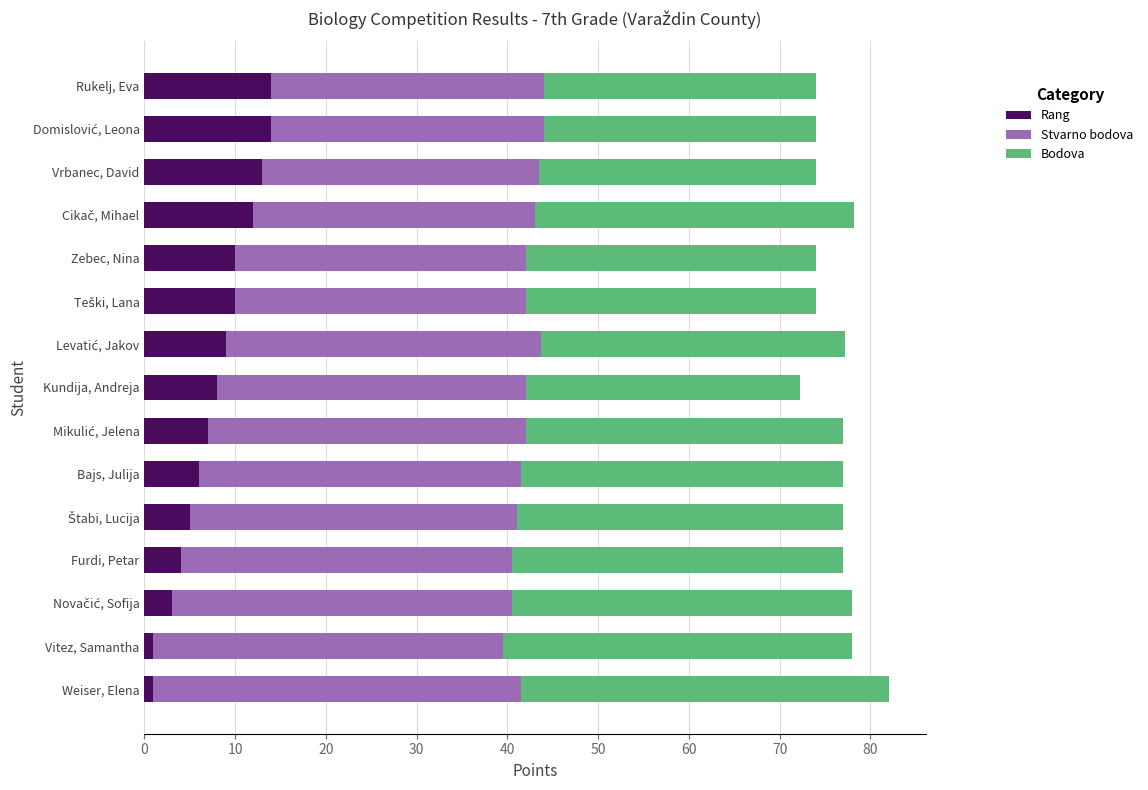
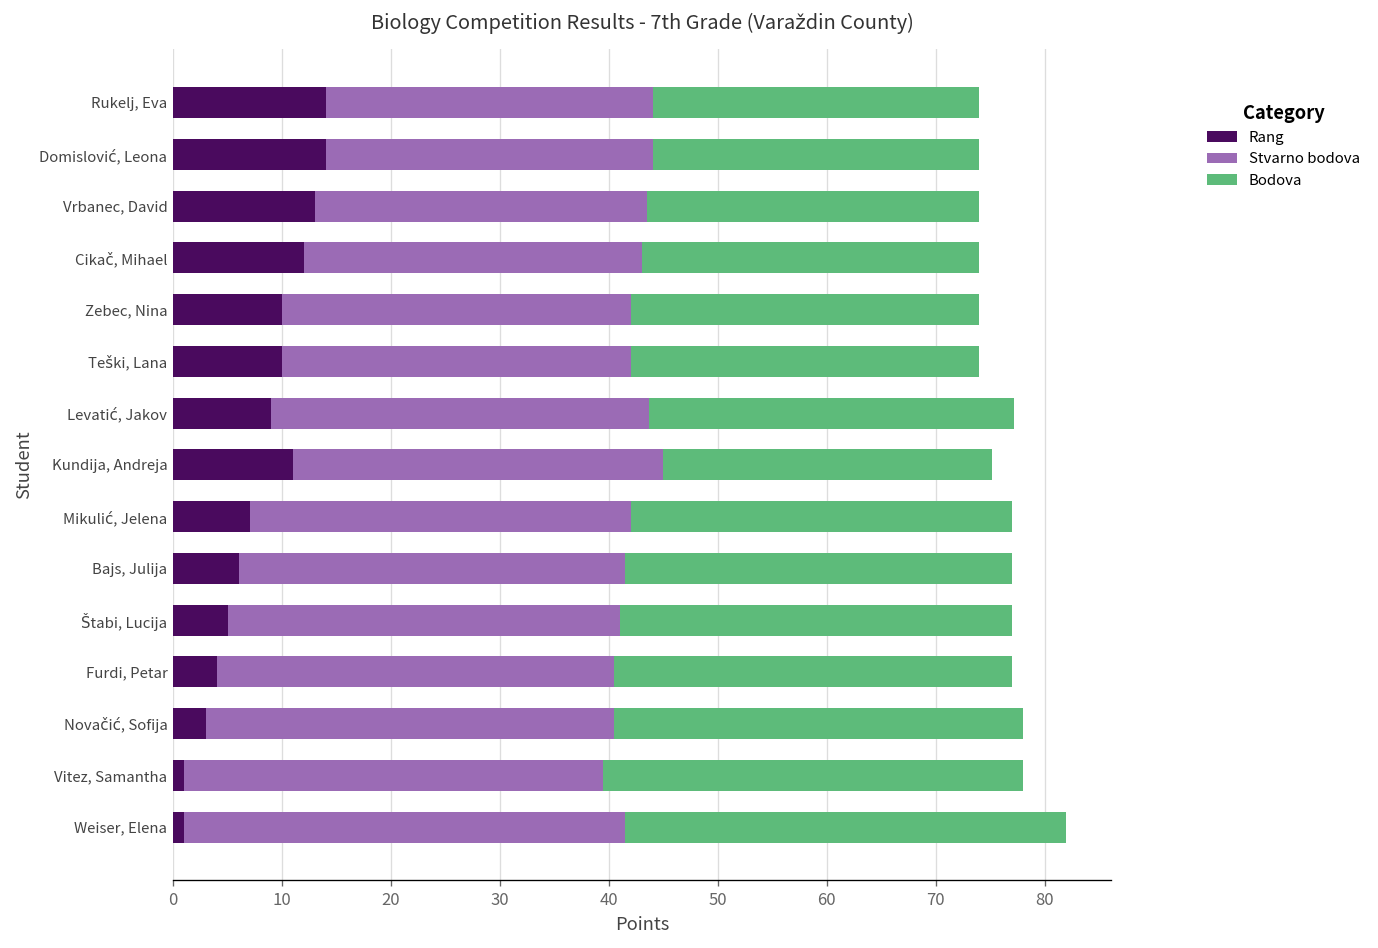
  {
    "Rang": {
      "Rukelj, Eva": 14,
      "Domislović, Leona": 14,
      "Vrbanec, David": 13,
      "Cikač, Mihael": 12,
      "Zebec, Nina": 10,
      "Teški, Lana": 10,
      "Levatić, Jakov": 9,
-     "Kundija, Andreja": 8,
+     "Kundija, Andreja": 11,
      "Mikulić, Jelena": 7,
      "Bajs, Julija": 6,
      "Štabi, Lucija": 5,
      "Furdi, Petar": 4,
      "Novačić, Sofija": 3,
      "Vitez, Samantha": 1,
      "Weiser, Elena": 1
    },
    "Stvarno bodova": {
      "Rukelj, Eva": 30,
      "Domislović, Leona": 30,
      "Vrbanec, David": 31,
      "Cikač, Mihael": 31,
      "Zebec, Nina": 32,
      "Teški, Lana": 32,
      "Levatić, Jakov": 35,
      "Kundija, Andreja": 34,
      "Mikulić, Jelena": 35,
      "Bajs, Julija": 36,
      "Štabi, Lucija": 36,
      "Furdi, Petar": 37,
      "Novačić, Sofija": 38,
      "Vitez, Samantha": 39,
      "Weiser, Elena": 41
    },
    "Bodova": {
      "Rukelj, Eva": 30,
      "Domislović, Leona": 30,
      "Vrbanec, David": 31,
-     "Cikač, Mihael": 35,
+     "Cikač, Mihael": 31,
      "Zebec, Nina": 32,
      "Teški, Lana": 32,
      "Levatić, Jakov": 34,
      "Kundija, Andreja": 30,
      "Mikulić, Jelena": 35,
      "Bajs, Julija": 36,
      "Štabi, Lucija": 36,
      "Furdi, Petar": 37,
      "Novačić, Sofija": 38,
      "Vitez, Samantha": 39,
      "Weiser, Elena": 41
    }
  }
